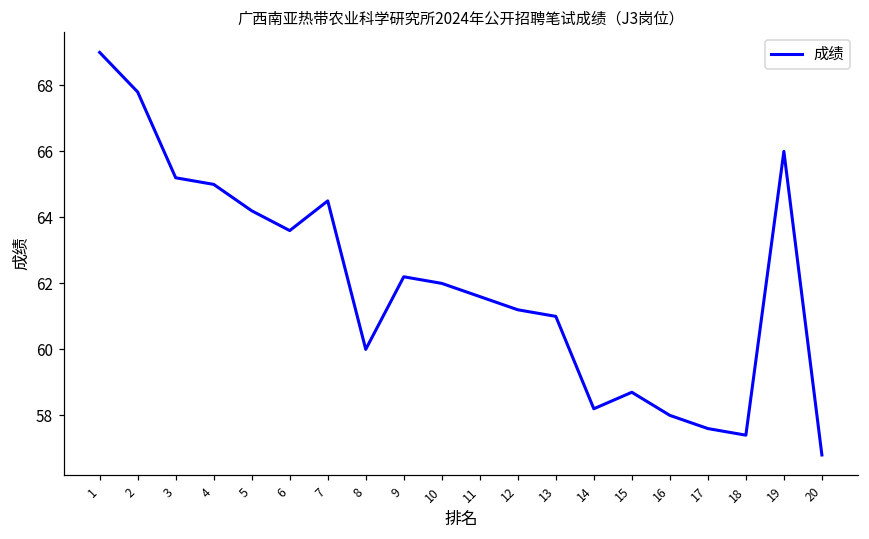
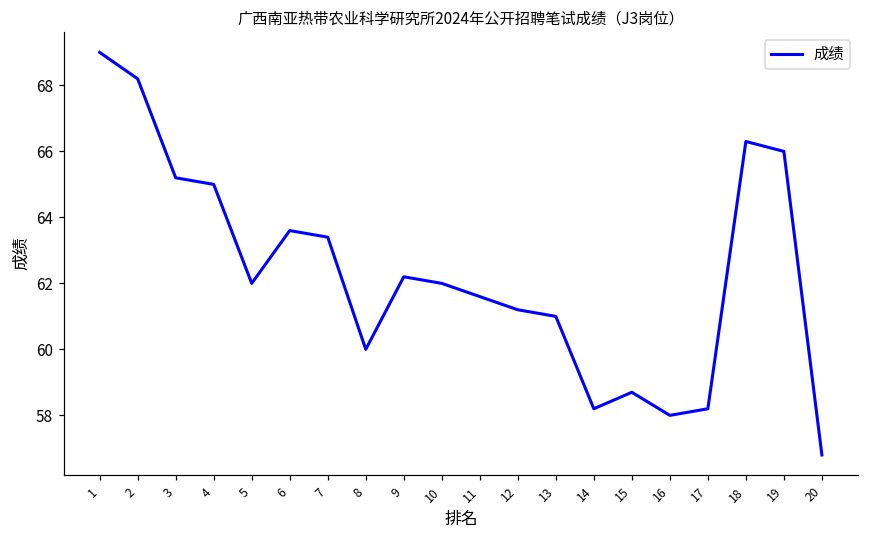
  {
    "1": 69.0,
-   "2": 67.8,
+   "2": 68.2,
    "3": 65.2,
    "4": 65.0,
-   "5": 64.2,
+   "5": 62.0,
    "6": 63.6,
-   "7": 64.5,
+   "7": 63.4,
    "8": 60.0,
    "9": 62.2,
    "10": 62.0,
    "11": 61.6,
    "12": 61.2,
    "13": 61.0,
    "14": 58.2,
    "15": 58.7,
    "16": 58.0,
-   "17": 57.6,
-   "18": 57.4,
+   "17": 58.2,
+   "18": 66.3,
    "19": 66.0,
    "20": 56.8
  }
